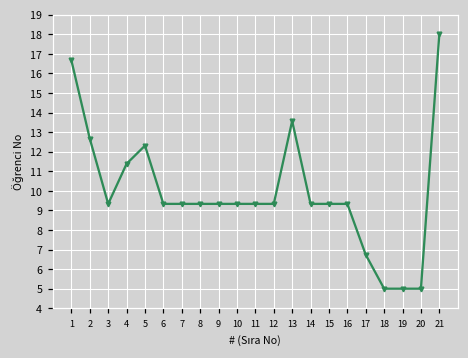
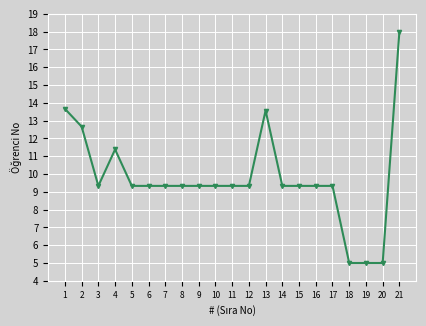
  {
-   "1": 16.7,
+   "1": 13.7,
    "2": 12.7,
    "3": 9.3,
    "4": 11.4,
-   "5": 12.3,
+   "5": 9.3,
    "6": 9.3,
    "7": 9.3,
    "8": 9.3,
    "9": 9.3,
    "10": 9.3,
    "11": 9.3,
    "12": 9.3,
    "13": 13.6,
    "14": 9.3,
    "15": 9.3,
    "16": 9.3,
-   "17": 6.7,
+   "17": 9.3,
    "18": 5.0,
    "19": 5.0,
    "20": 5.0,
    "21": 18.0
  }
